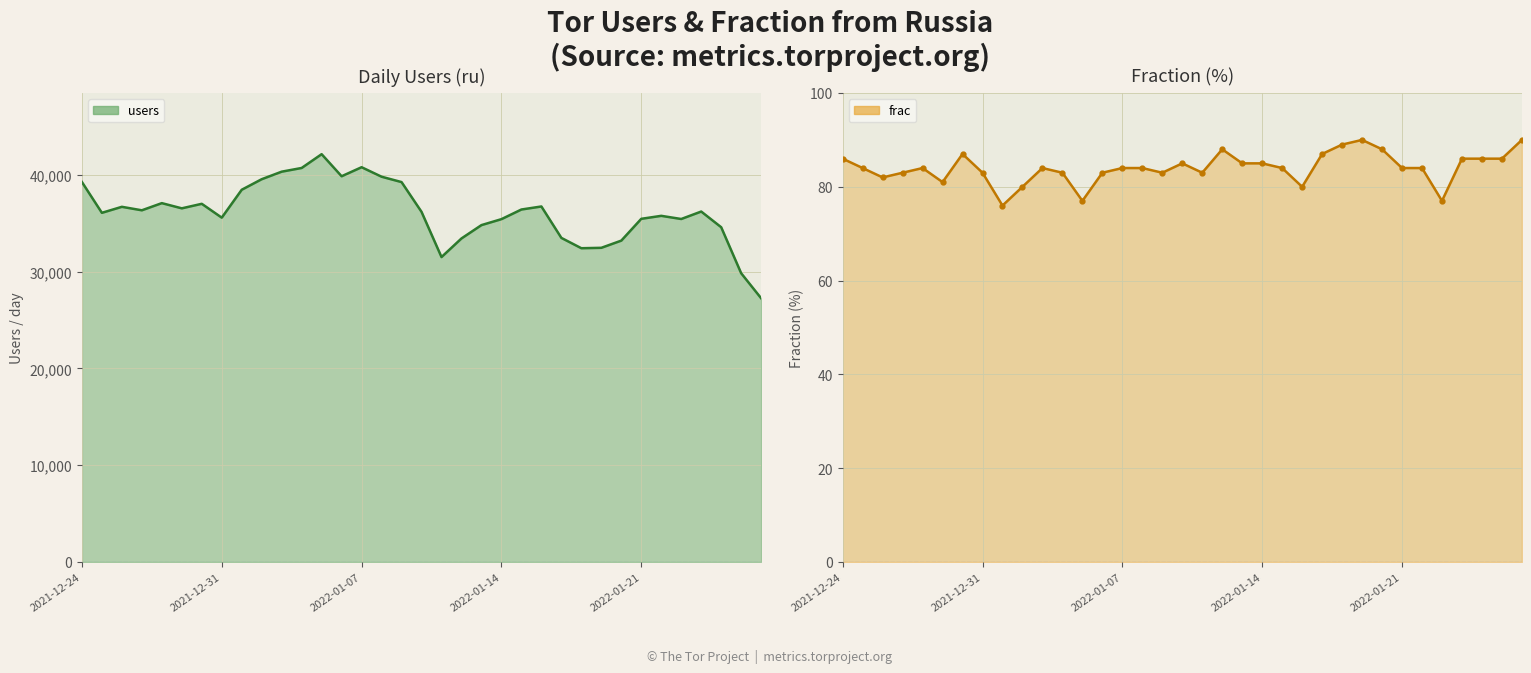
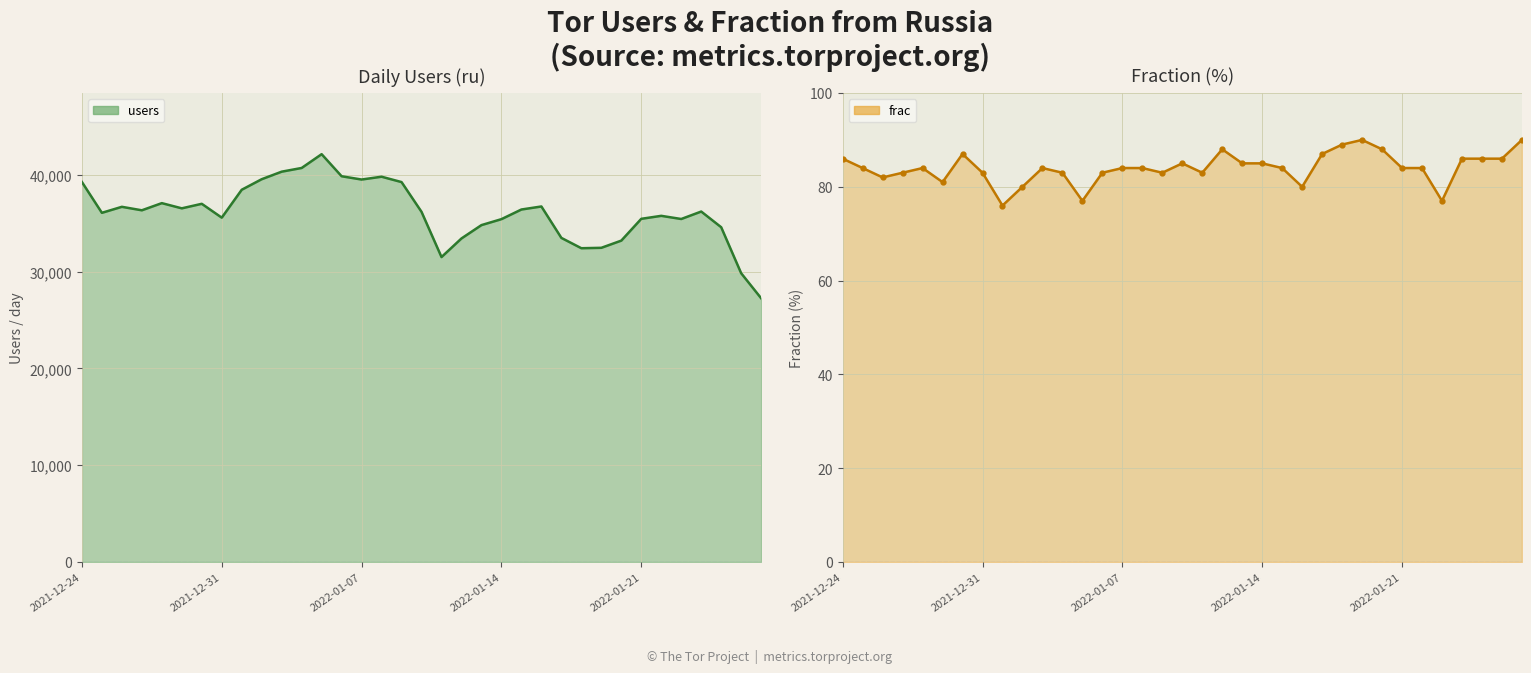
  {
    "Daily Users (ru)": {
      "2021-12-24": "39,000",
      "2021-12-31": "36,000",
-     "2022-01-07": "41,000",
+     "2022-01-07": "40,000",
      "2022-01-14": "35,000",
      "2022-01-21": "35,000"
    },
    "Fraction (%)": {
      "2021-12-24": "86",
      "2021-12-31": "83",
      "2022-01-07": "84",
      "2022-01-14": "85",
      "2022-01-21": "84"
    }
  }
